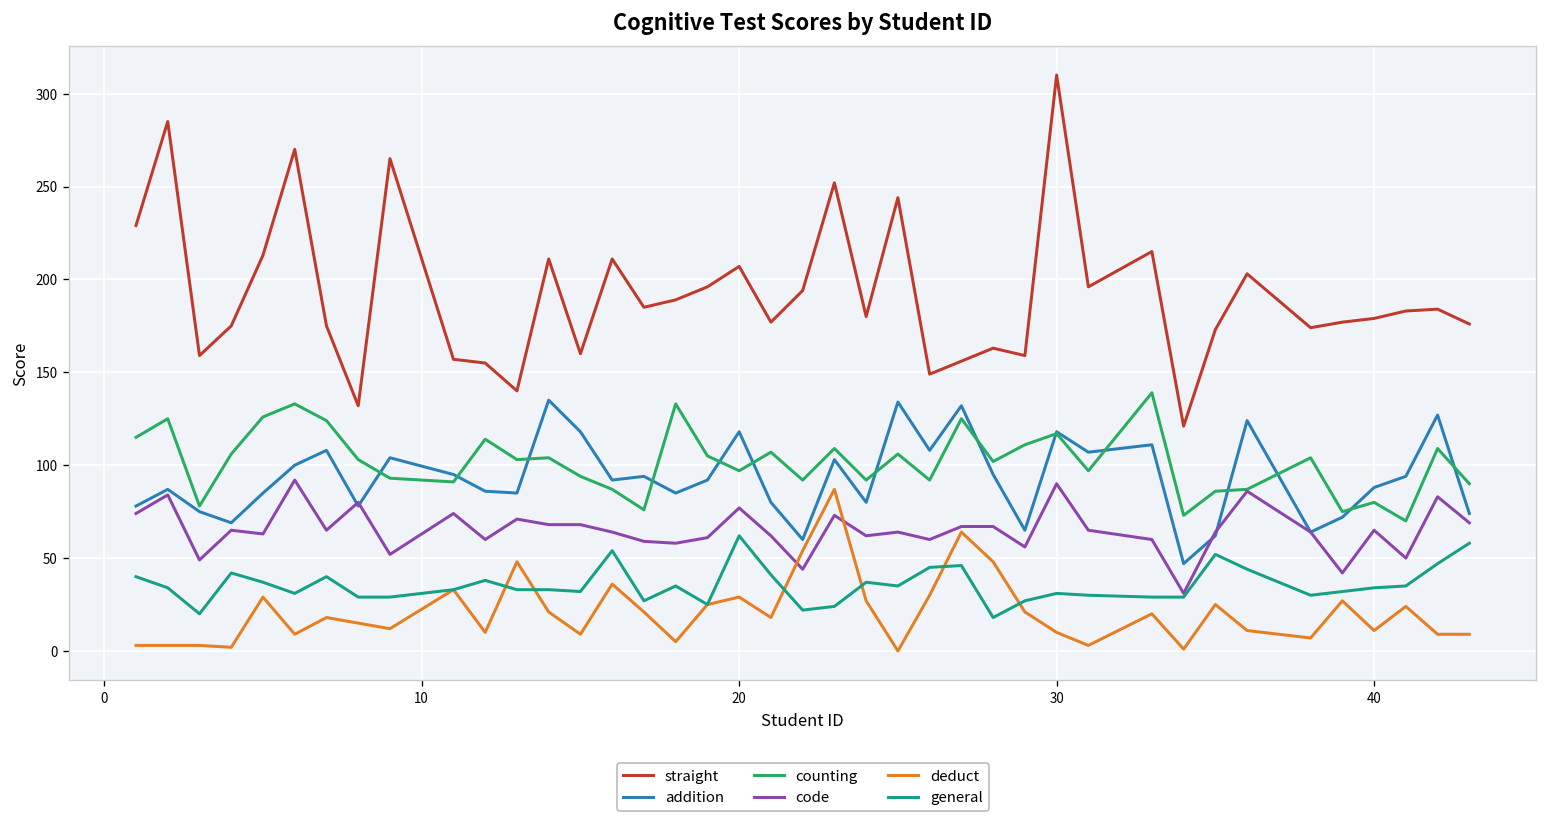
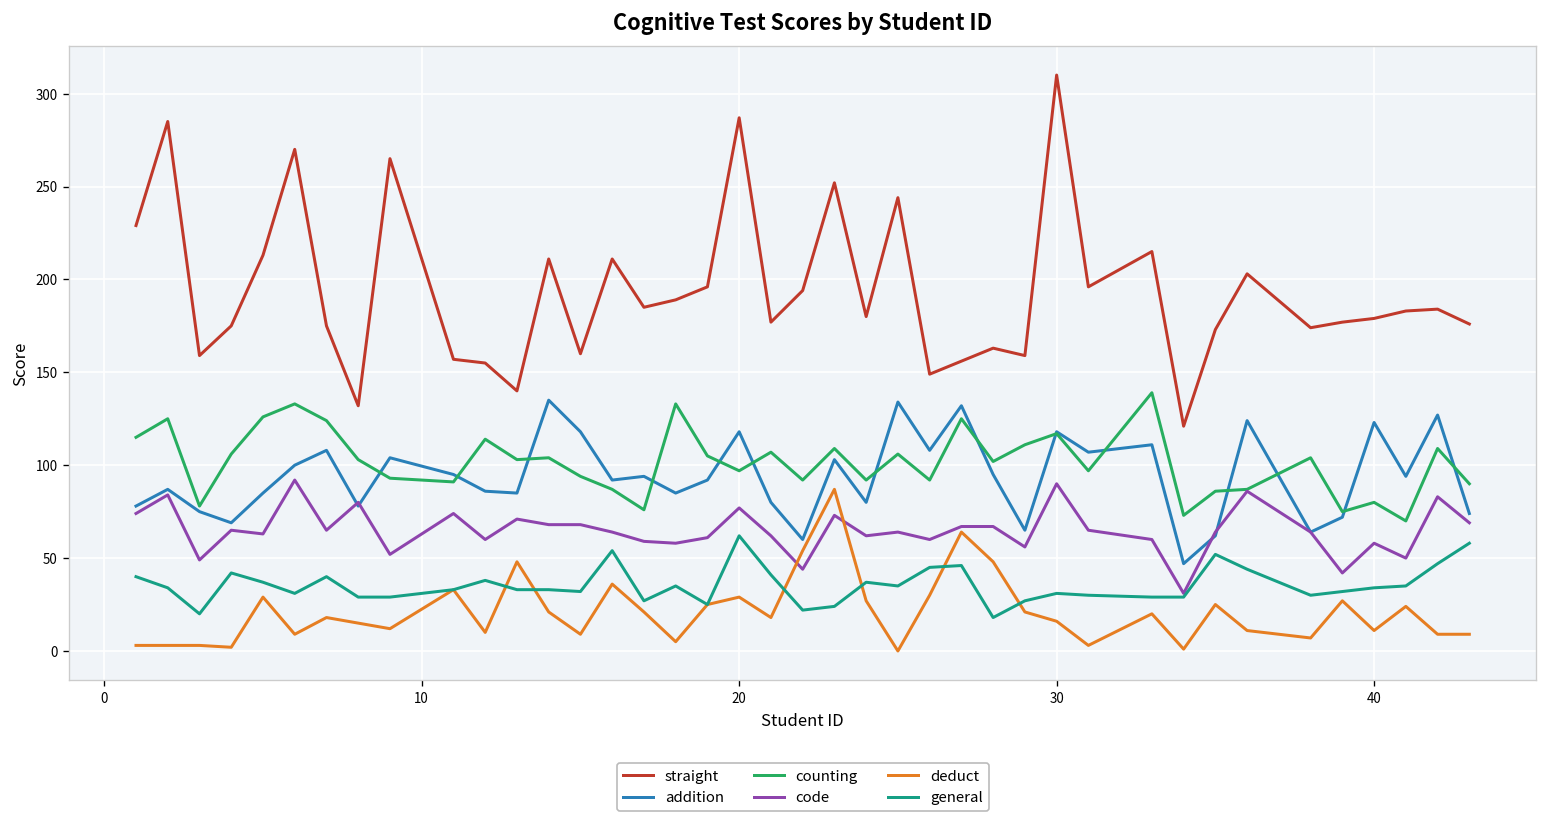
  {
    "straight": {
-     "20": 207,
+     "20": 287,
      "30": 310,
      "40": 179
    },
    "addition": {
      "20": 118,
-     "40": 88
+     "40": 123
    },
    "code": {
      "20": 77,
      "30": 90,
-     "40": 65
+     "40": 58
    },
    "deduct": {
      "20": 29,
-     "30": 10,
+     "30": 16,
      "40": 11
    }
  }
